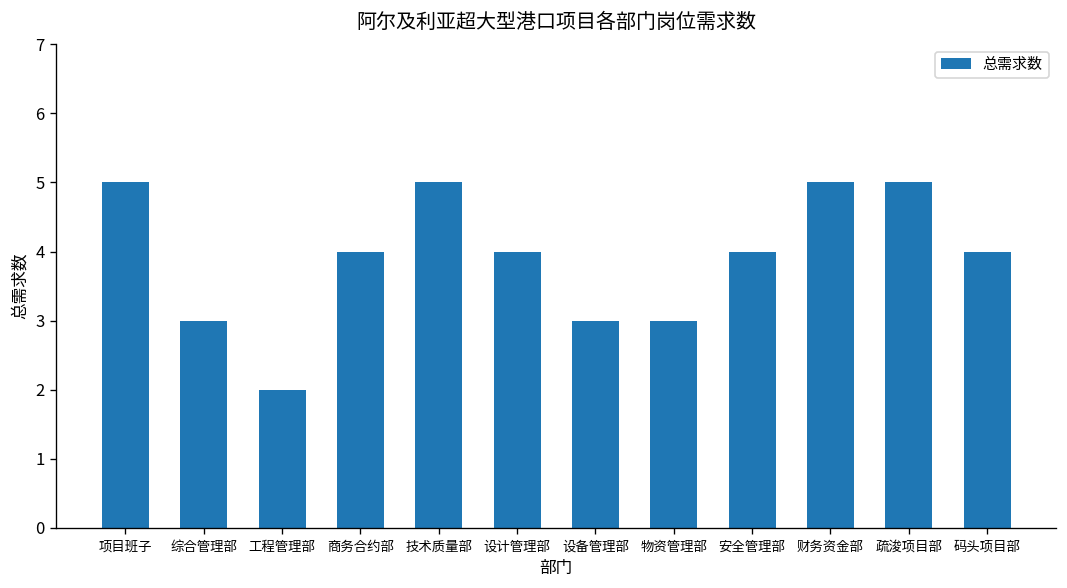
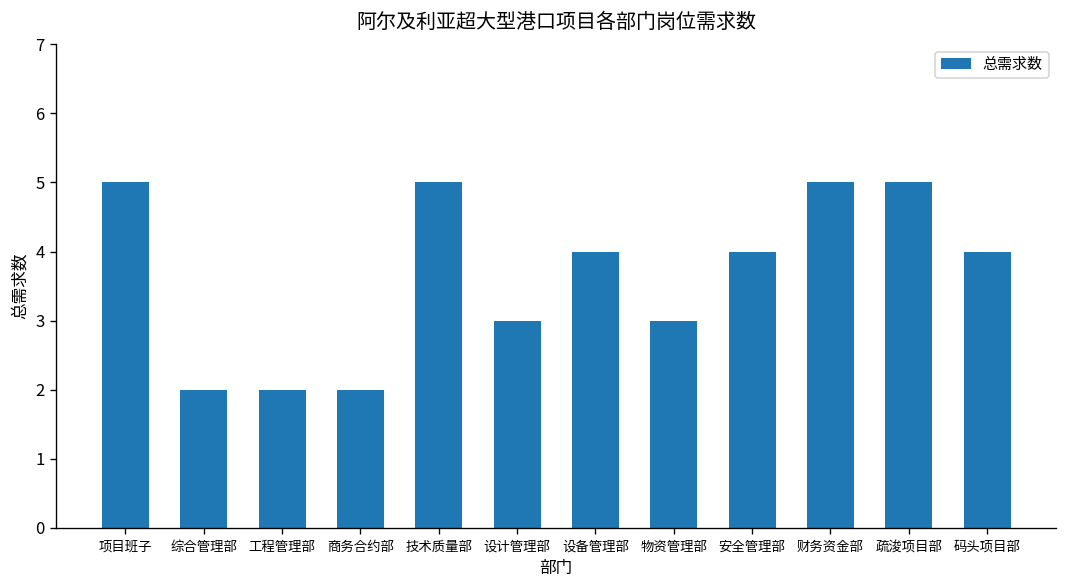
  {
    "项目班子": 5,
-   "综合管理部": 3,
+   "综合管理部": 2,
    "工程管理部": 2,
-   "商务合约部": 4,
+   "商务合约部": 2,
    "技术质量部": 5,
-   "设计管理部": 4,
-   "设备管理部": 3,
+   "设计管理部": 3,
+   "设备管理部": 4,
    "物资管理部": 3,
    "安全管理部": 4,
    "财务资金部": 5,
    "疏浚项目部": 5,
    "码头项目部": 4
  }
